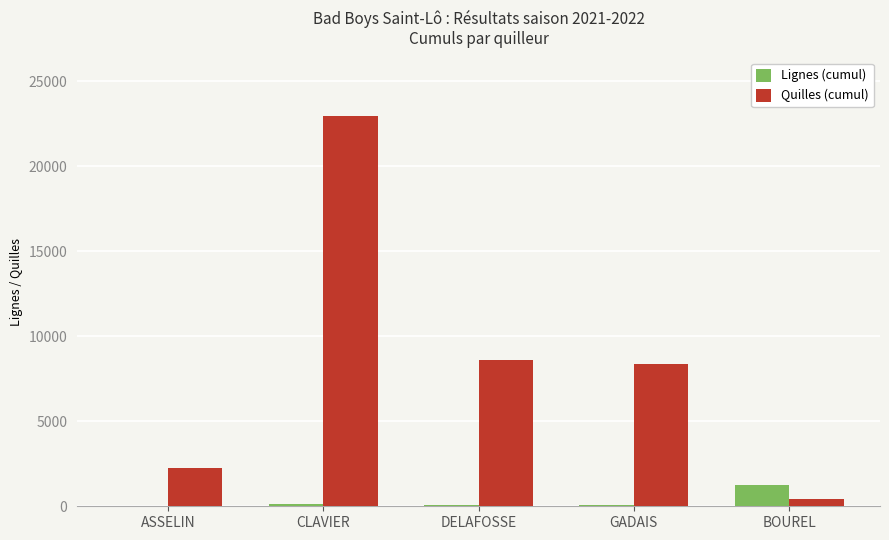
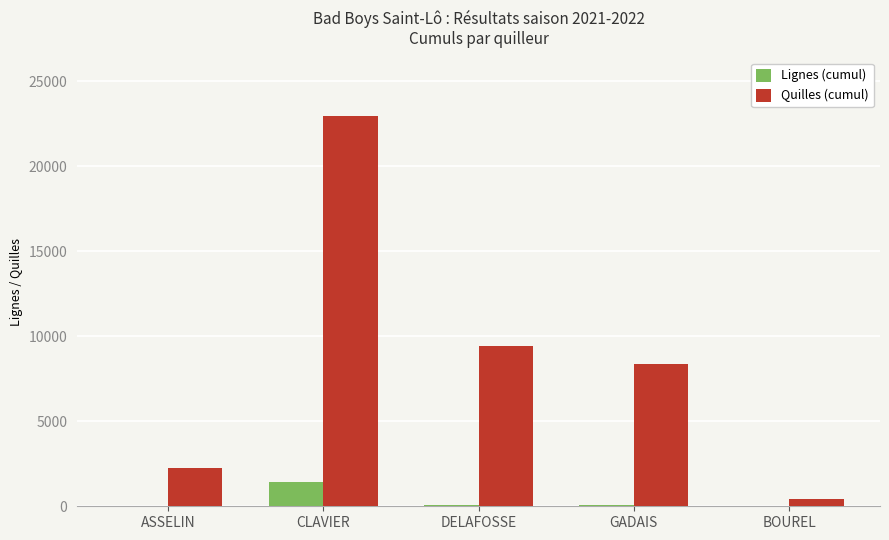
  {
    "Lignes (cumul)": {
-     "CLAVIER": 100,
-     "BOUREL": 1300
+     "CLAVIER": 1400,
+     "BOUREL": 0
    },
    "Quilles (cumul)": {
      "ASSELIN": 2200,
      "CLAVIER": 23000,
-     "DELAFOSSE": 8600,
+     "DELAFOSSE": 9500,
      "GADAIS": 8400,
      "BOUREL": 400
    }
  }
